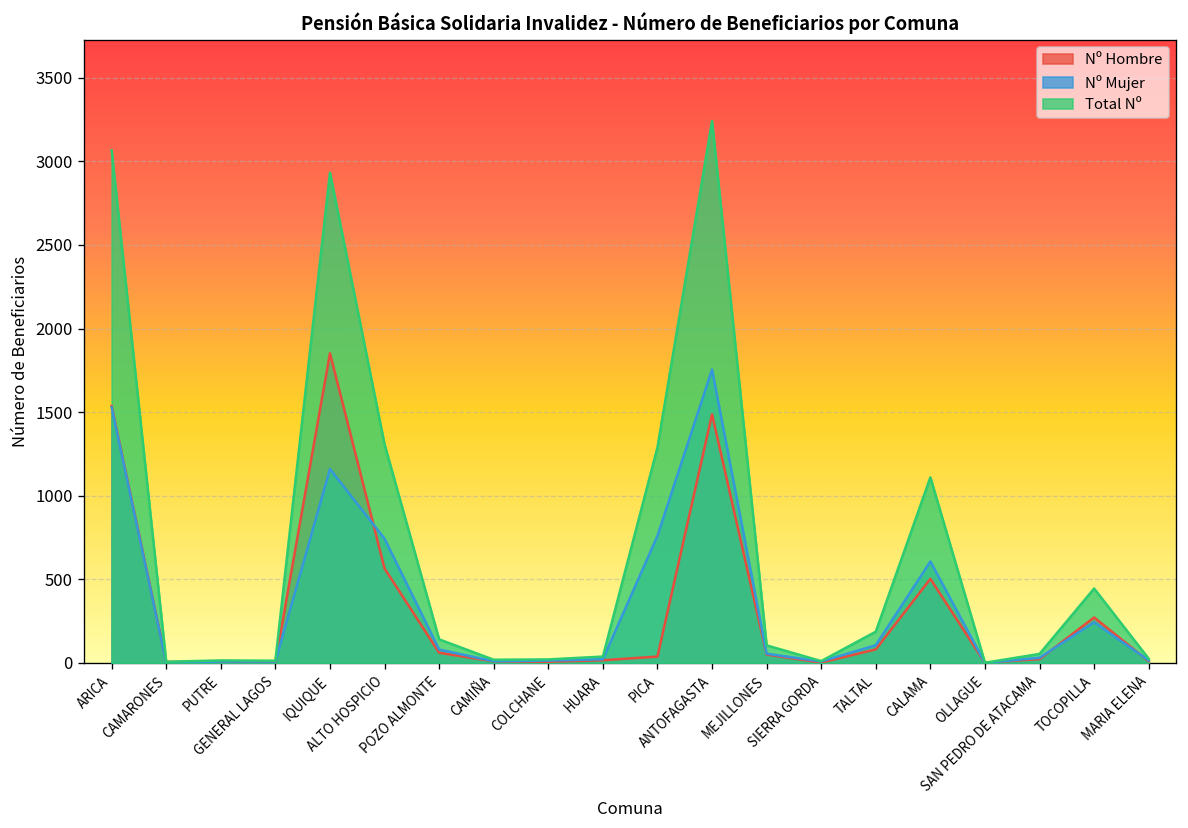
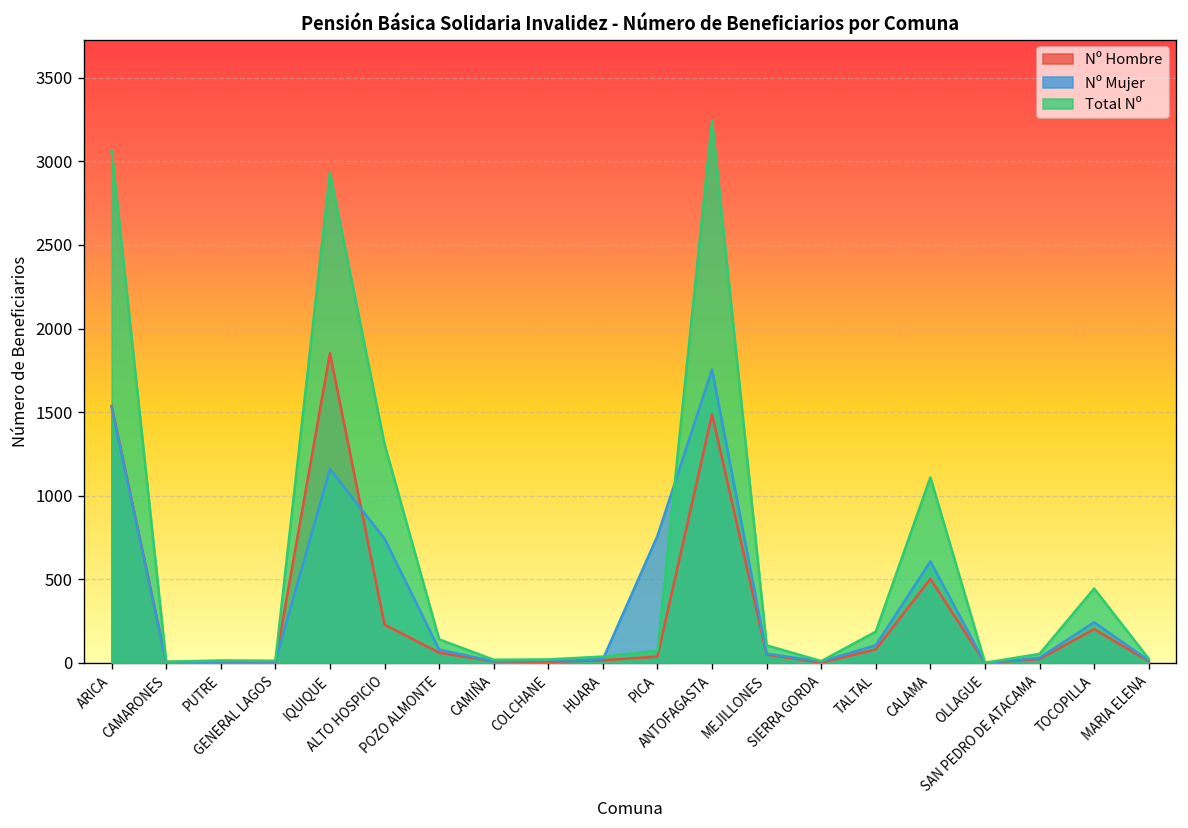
  {
    "Nº Hombre": {
      "IQUIQUE": 1850,
-     "ALTO HOSPICIO": 570,
+     "ALTO HOSPICIO": 230,
      "POZO ALMONTE": 60,
      "PICA": 40,
      "ANTOFAGASTA": 1490,
      "TALTAL": 80,
      "CALAMA": 500,
-     "TOCOPILLA": 270
+     "TOCOPILLA": 200
    },
    "Nº Mujer": {
      "IQUIQUE": 1160,
      "ALTO HOSPICIO": 740,
      "POZO ALMONTE": 80,
      "PICA": 760,
      "ANTOFAGASTA": 1760,
      "TALTAL": 110,
      "CALAMA": 610,
      "TOCOPILLA": 240
    },
    "Total Nº": {
      "ARICA": 3070,
      "IQUIQUE": 2930,
      "ALTO HOSPICIO": 1310,
      "POZO ALMONTE": 140,
-     "PICA": 1290,
+     "PICA": 70,
      "ANTOFAGASTA": 3240,
      "MEJILLONES": 110,
      "TALTAL": 190,
      "CALAMA": 1110,
      "SAN PEDRO DE ATACAMA": 50,
      "TOCOPILLA": 450
    }
  }
